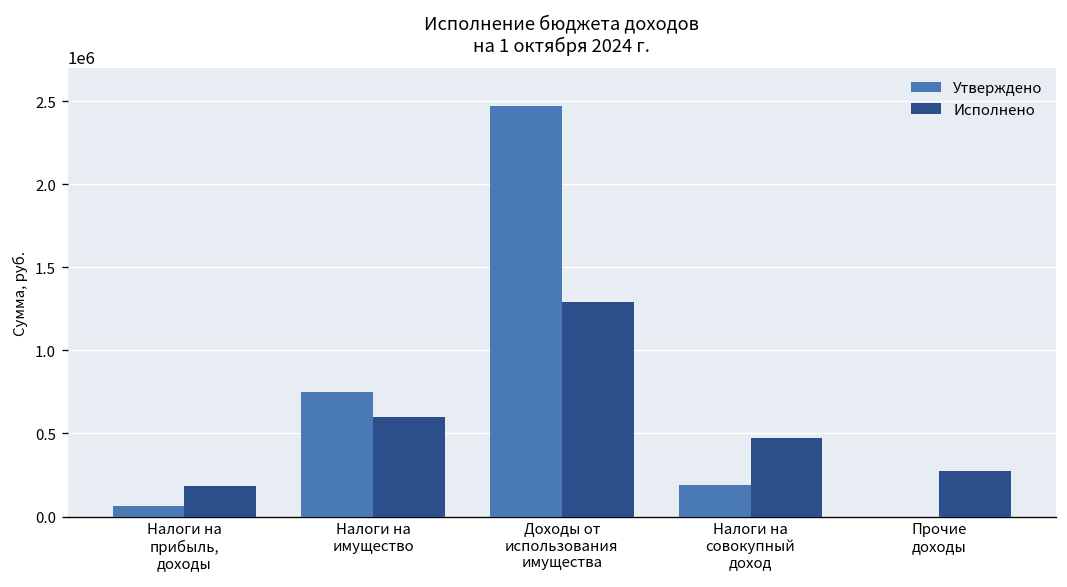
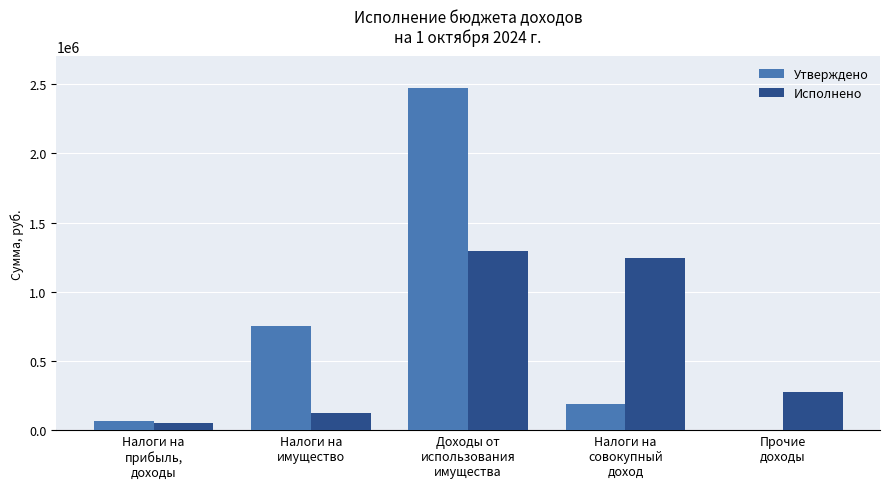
  {
    "Утверждено": {
      "Налоги на прибыль, доходы": 70000,
      "Налоги на имущество": 750000,
      "Доходы от использования имущества": 2470000,
      "Налоги на совокупный доход": 190000,
      "Прочие доходы": 0
    },
    "Исполнено": {
-     "Налоги на прибыль, доходы": 180000,
-     "Налоги на имущество": 600000,
+     "Налоги на прибыль, доходы": 50000,
+     "Налоги на имущество": 130000,
      "Доходы от использования имущества": 1290000,
-     "Налоги на совокупный доход": 470000,
+     "Налоги на совокупный доход": 1240000,
      "Прочие доходы": 280000
    }
  }
